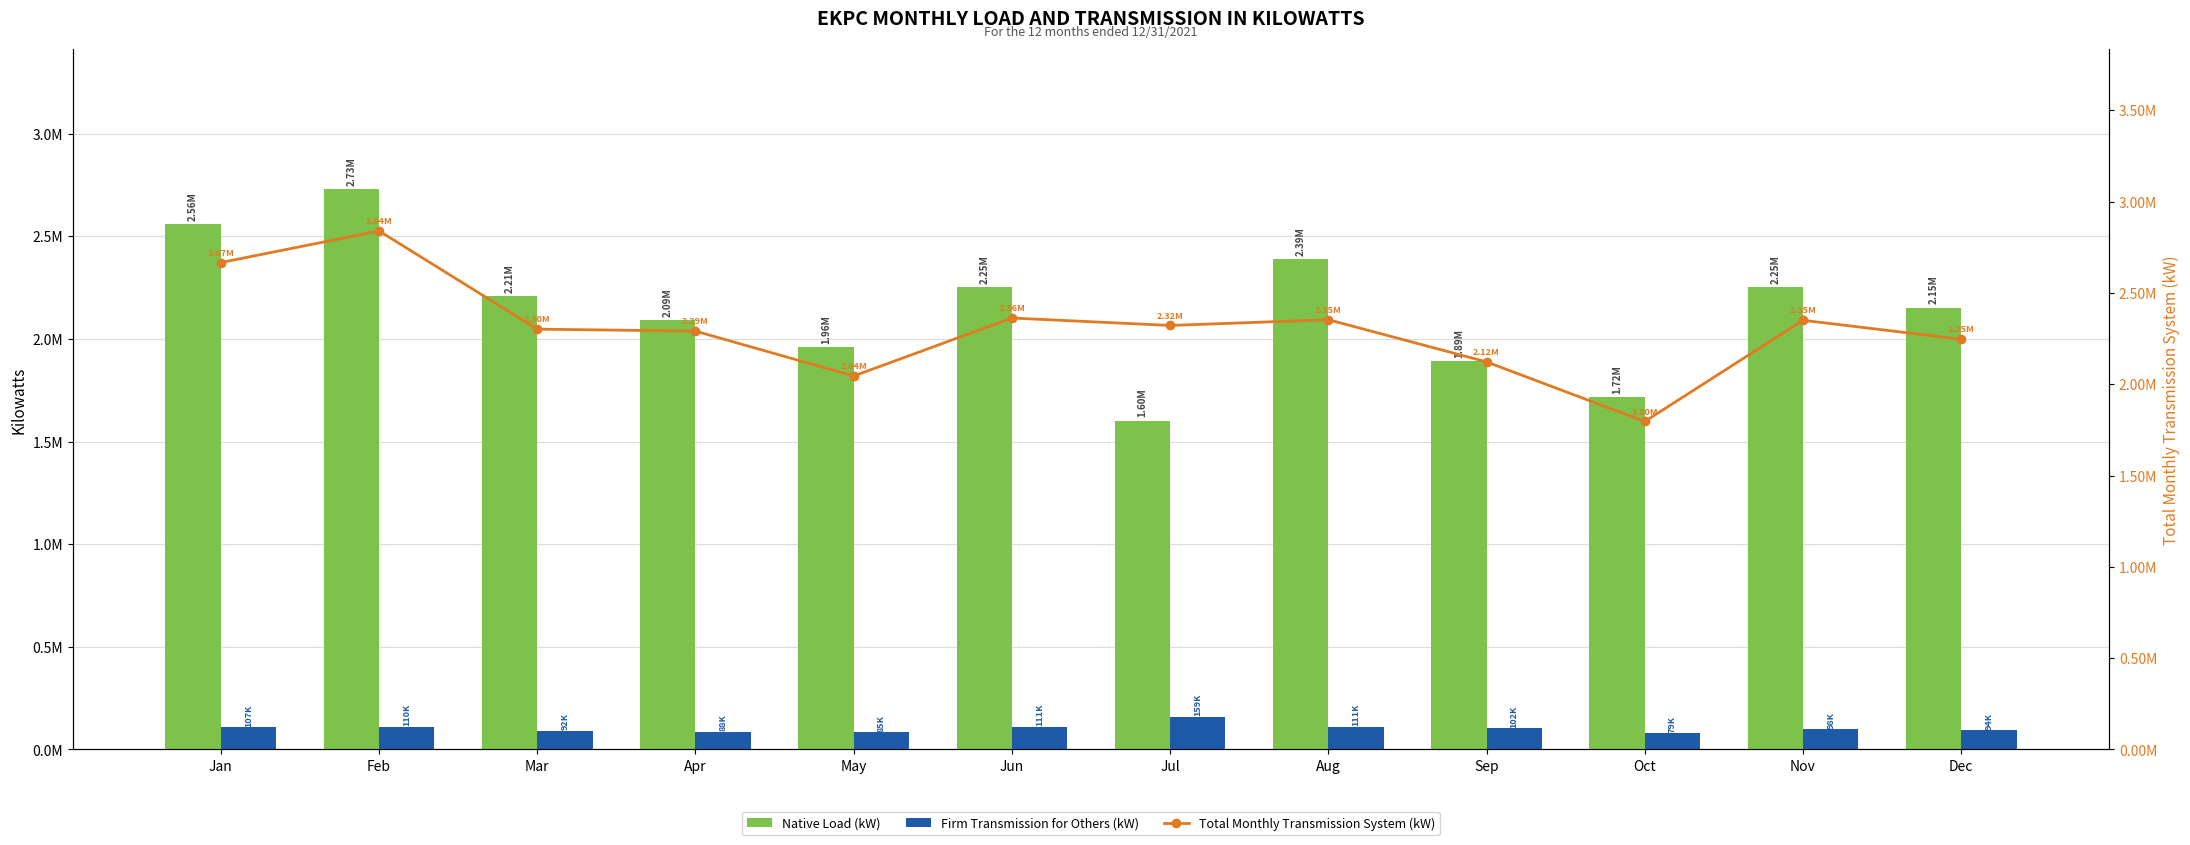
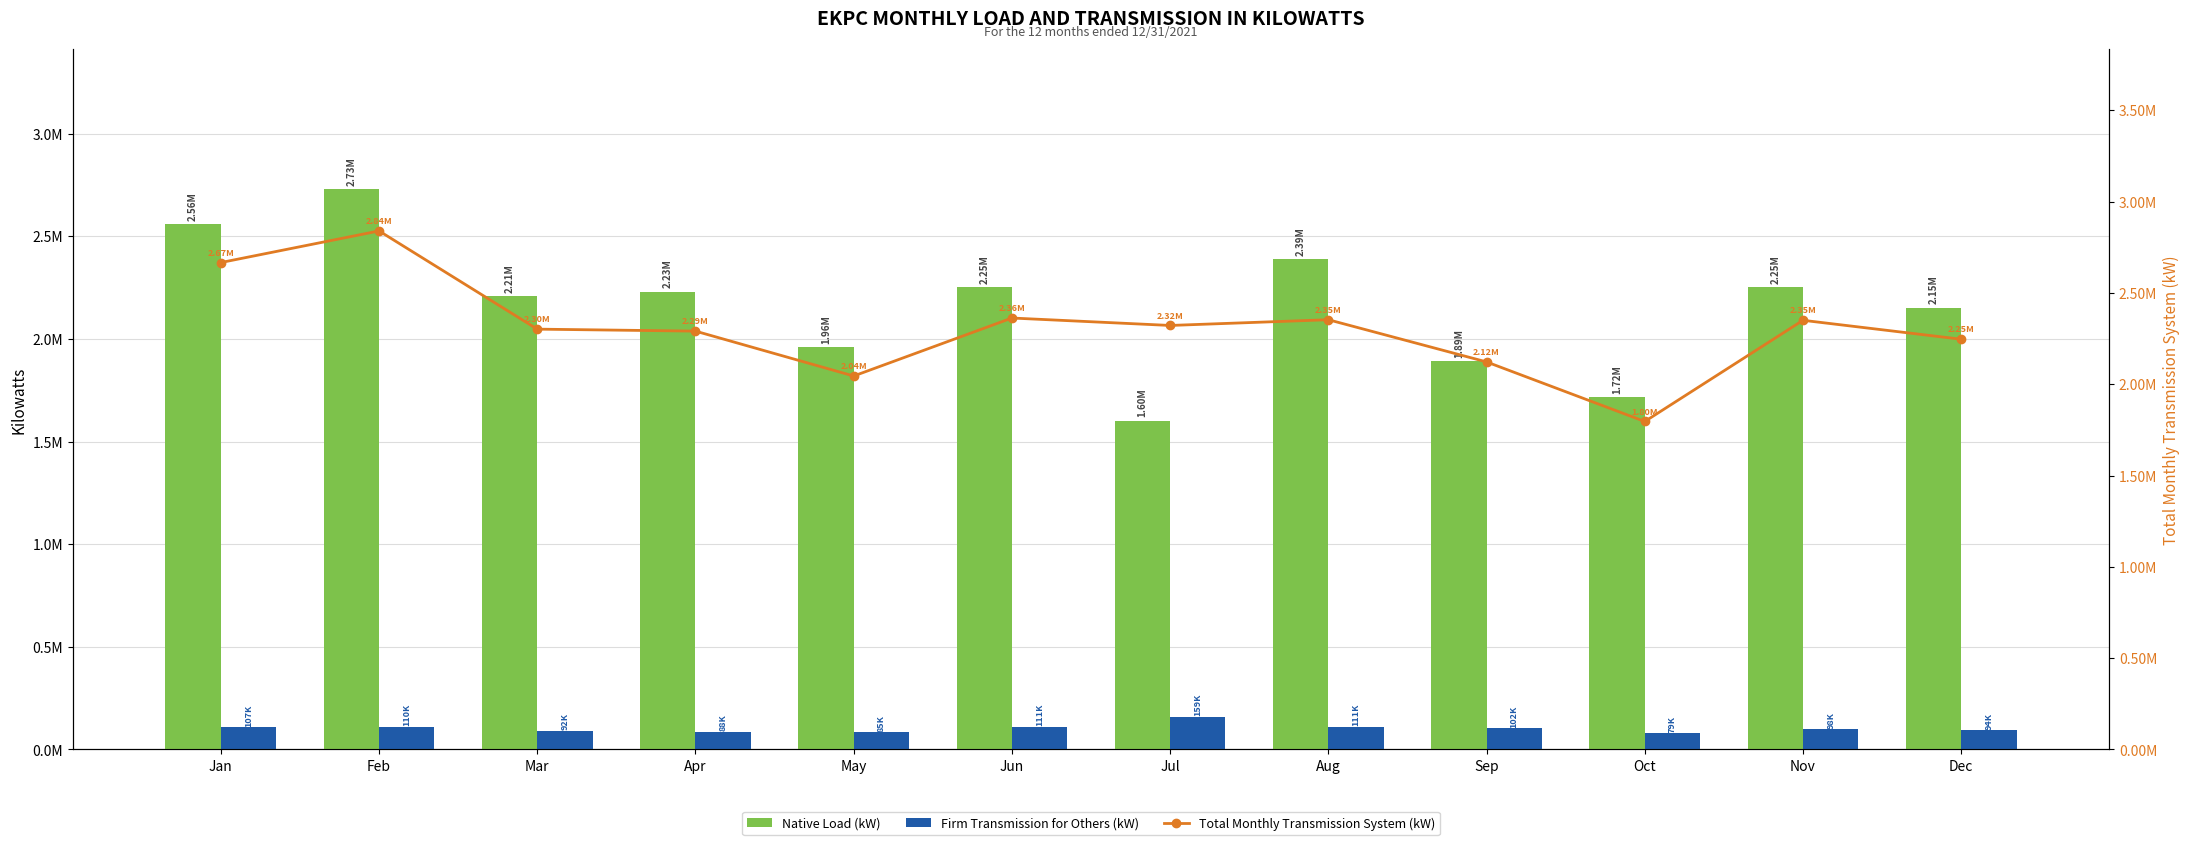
  {
    "Native Load (kW)": {
      "Jan": "2.56M",
      "Feb": "2.73M",
      "Mar": "2.21M",
-     "Apr": "2.09M",
+     "Apr": "2.23M",
      "May": "1.96M",
      "Jun": "2.25M",
      "Jul": "1.60M",
      "Aug": "2.39M",
      "Sep": "1.89M",
      "Oct": "1.72M",
      "Nov": "2.25M",
      "Dec": "2.15M"
    },
    "Firm Transmission for Others (kW)": {
      "Jan": "107K",
      "Feb": "110K",
      "Mar": "92K",
      "Apr": "88K",
      "May": "85K",
      "Jun": "111K",
      "Jul": "159K",
      "Aug": "111K",
      "Sep": "102K",
      "Oct": "79K",
      "Nov": "98K",
      "Dec": "94K"
    },
    "Total Monthly Transmission System (kW)": {
      "Jan": "2.67M",
      "Feb": "2.84M",
      "Mar": "2.30M",
      "Apr": "2.29M",
      "May": "2.04M",
      "Jun": "2.36M",
      "Jul": "2.32M",
      "Aug": "2.35M",
      "Sep": "2.12M",
      "Oct": "1.80M",
      "Nov": "2.35M",
      "Dec": "2.25M"
    }
  }
